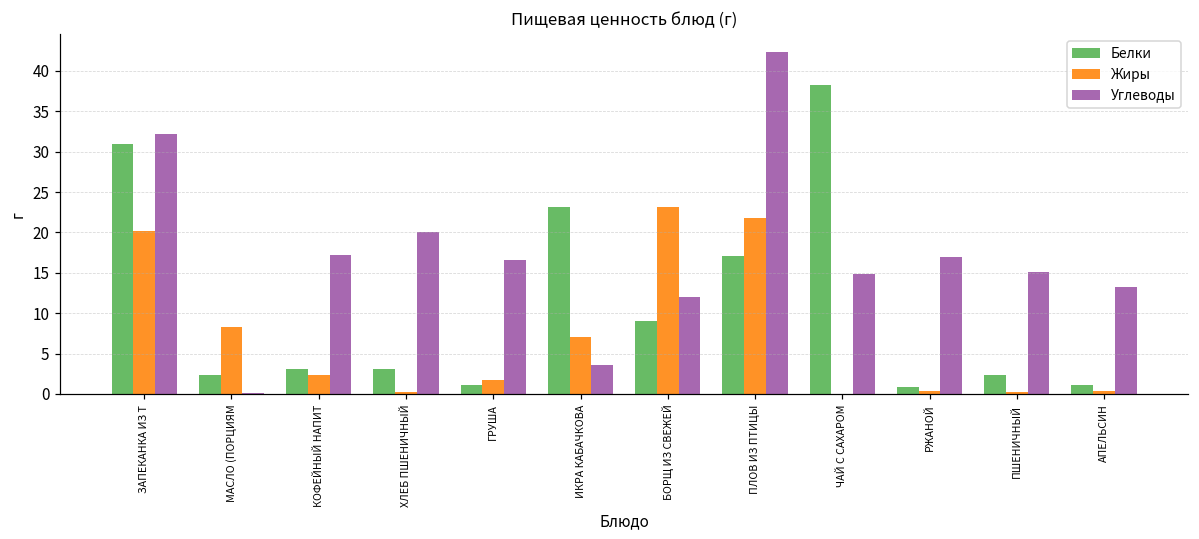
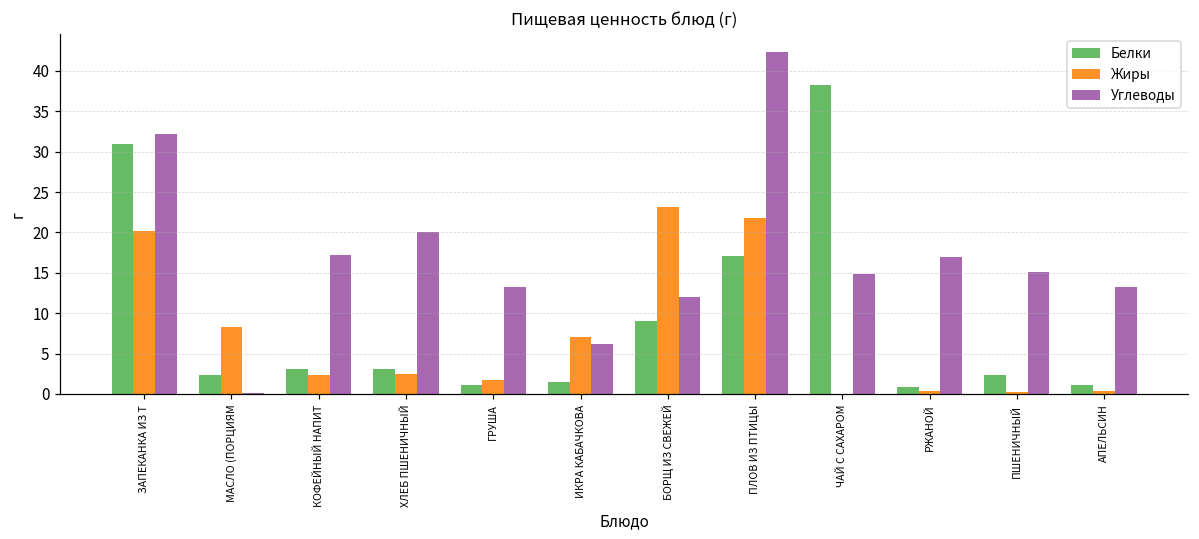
  {
    "Белки": {
      "ЗАПЕКАНКА ИЗ Т": 31,
      "МАСЛО (ПОРЦИЯМ": 2,
      "КОФЕЙНЫЙ НАПИТ": 3,
      "ХЛЕБ ПШЕНИЧНЫЙ": 3,
      "ГРУША": 1,
-     "ИКРА КАБАЧКОВА": 23,
+     "ИКРА КАБАЧКОВА": 2,
      "БОРЩ ИЗ СВЕЖЕЙ": 9,
      "ПЛОВ ИЗ ПТИЦЫ": 17,
      "ЧАЙ С САХАРОМ": 38,
      "РЖАНОЙ": 1,
      "ПШЕНИЧНЫЙ": 2,
      "АПЕЛЬСИН": 1
    },
    "Жиры": {
      "ЗАПЕКАНКА ИЗ Т": 20,
      "МАСЛО (ПОРЦИЯМ": 8,
      "КОФЕЙНЫЙ НАПИТ": 2,
-     "ХЛЕБ ПШЕНИЧНЫЙ": 0,
+     "ХЛЕБ ПШЕНИЧНЫЙ": 3,
      "ГРУША": 2,
      "ИКРА КАБАЧКОВА": 7,
      "БОРЩ ИЗ СВЕЖЕЙ": 23,
      "ПЛОВ ИЗ ПТИЦЫ": 22,
      "ЧАЙ С САХАРОМ": 0,
      "РЖАНОЙ": 0,
      "АПЕЛЬСИН": 0
    },
    "Углеводы": {
      "ЗАПЕКАНКА ИЗ Т": 32,
      "КОФЕЙНЫЙ НАПИТ": 17,
      "ХЛЕБ ПШЕНИЧНЫЙ": 20,
-     "ГРУША": 17,
-     "ИКРА КАБАЧКОВА": 4,
+     "ГРУША": 13,
+     "ИКРА КАБАЧКОВА": 6,
      "БОРЩ ИЗ СВЕЖЕЙ": 12,
      "ПЛОВ ИЗ ПТИЦЫ": 42,
      "ЧАЙ С САХАРОМ": 15,
      "РЖАНОЙ": 17,
      "ПШЕНИЧНЫЙ": 15,
      "АПЕЛЬСИН": 13
    }
  }
